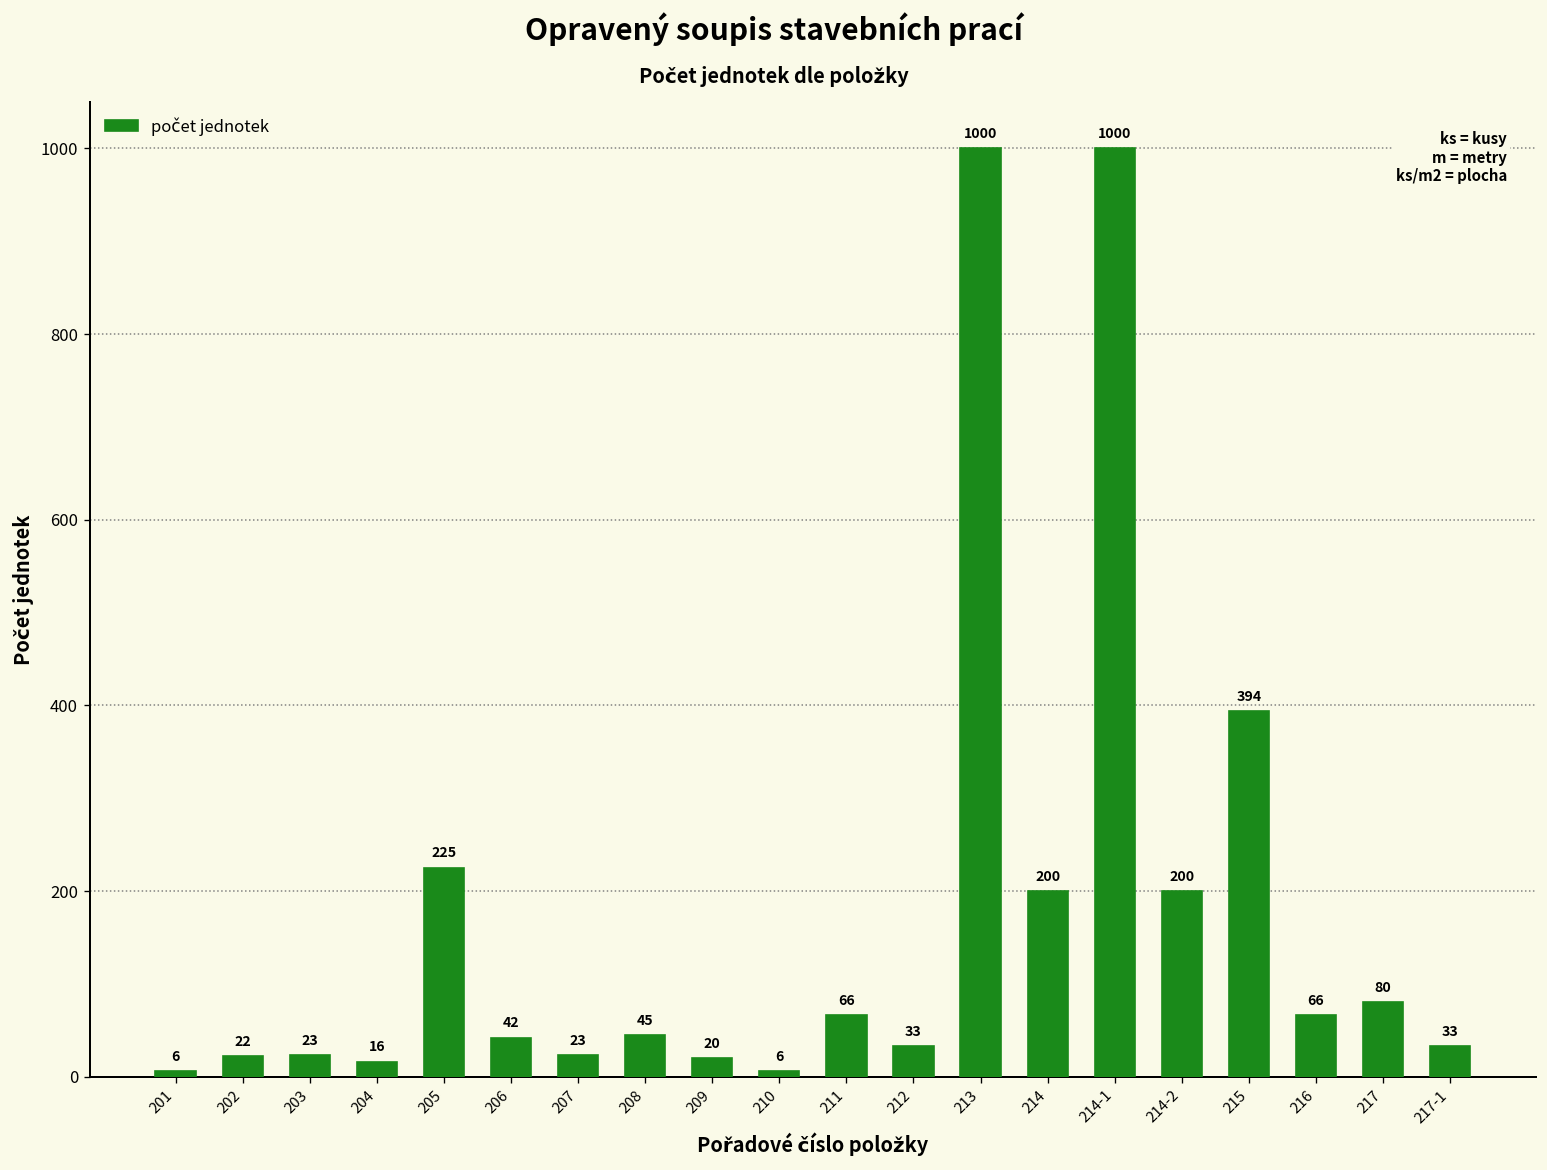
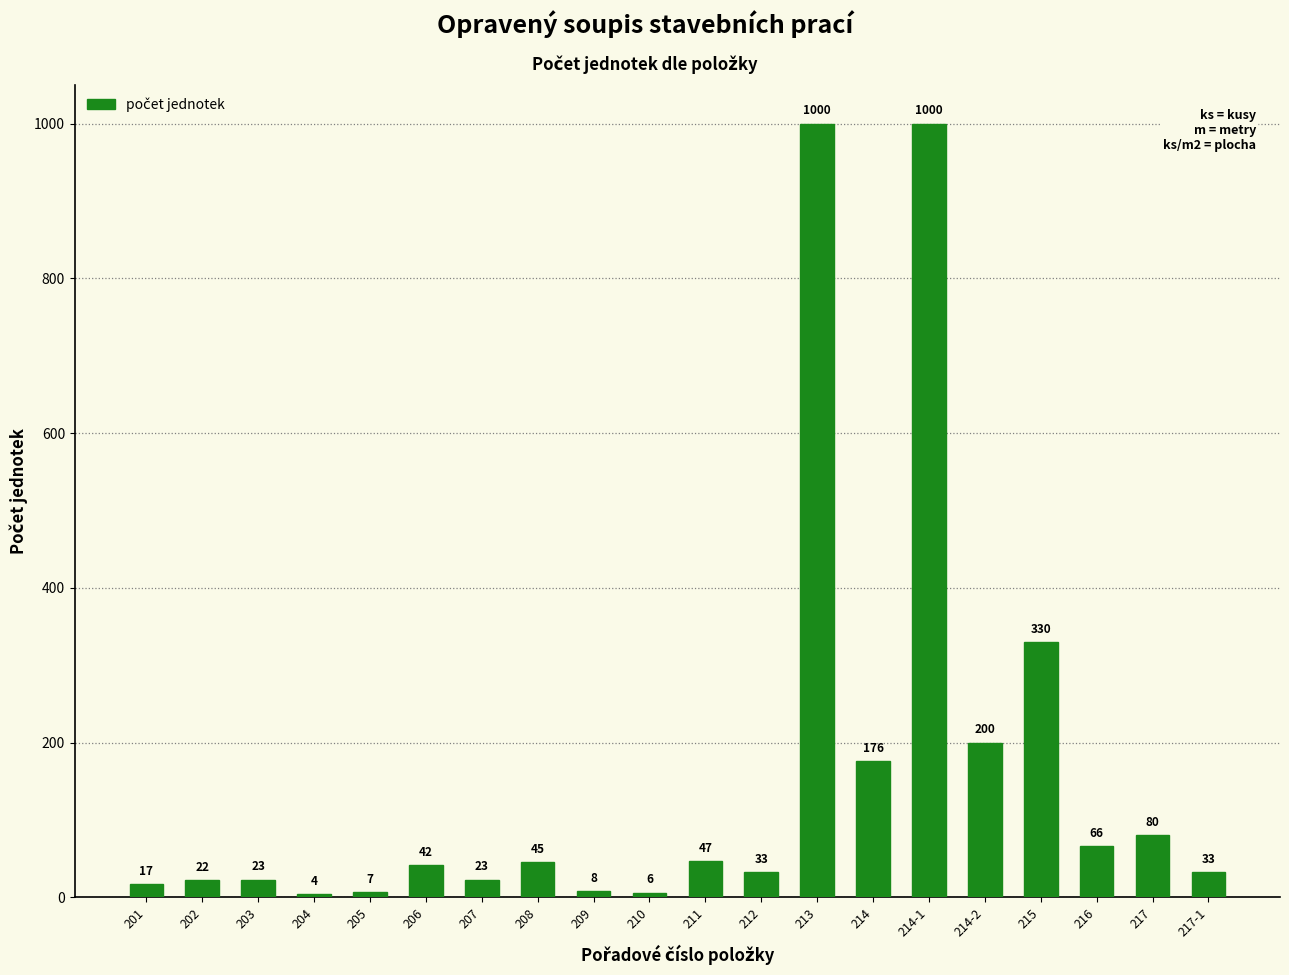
  {
-   "201": 6,
+   "201": 17,
    "202": 22,
    "203": 23,
-   "204": 16,
-   "205": 225,
+   "204": 4,
+   "205": 7,
    "206": 42,
    "207": 23,
    "208": 45,
-   "209": 20,
+   "209": 8,
    "210": 6,
-   "211": 66,
+   "211": 47,
    "212": 33,
    "213": 1000,
-   "214": 200,
+   "214": 176,
    "214-1": 1000,
    "214-2": 200,
-   "215": 394,
+   "215": 330,
    "216": 66,
    "217": 80,
    "217-1": 33
  }
